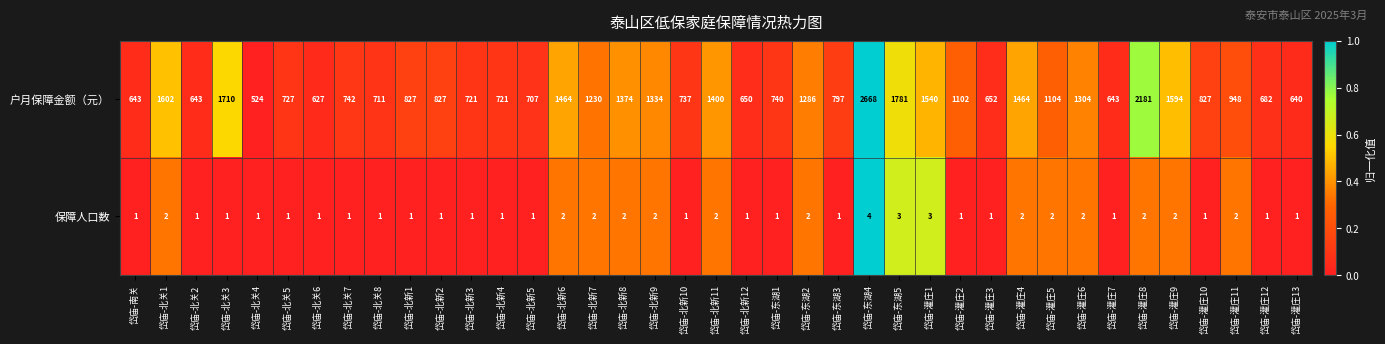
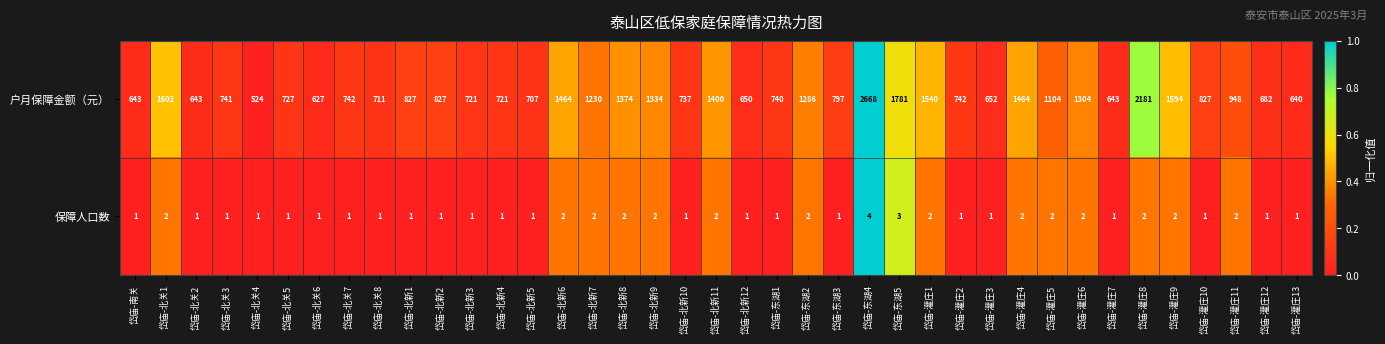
  {
    "户月保障金额（元）": {
      "岱庙-南关": 643,
      "岱庙-北关1": 1602,
      "岱庙-北关2": 643,
-     "岱庙-北关3": 1710,
+     "岱庙-北关3": 741,
      "岱庙-北关4": 524,
      "岱庙-北关5": 727,
      "岱庙-北关6": 627,
      "岱庙-北关7": 742,
      "岱庙-北关8": 711,
      "岱庙-北新1": 827,
      "岱庙-北新2": 827,
      "岱庙-北新3": 721,
      "岱庙-北新4": 721,
      "岱庙-北新5": 707,
      "岱庙-北新6": 1464,
      "岱庙-北新7": 1230,
      "岱庙-北新8": 1374,
      "岱庙-北新9": 1334,
      "岱庙-北新10": 737,
      "岱庙-北新11": 1400,
      "岱庙-北新12": 650,
      "岱庙-东湖1": 740,
      "岱庙-东湖2": 1286,
      "岱庙-东湖3": 797,
      "岱庙-东湖4": 2668,
      "岱庙-东湖5": 1781,
      "岱庙-灌庄1": 1540,
-     "岱庙-灌庄2": 1102,
+     "岱庙-灌庄2": 742,
      "岱庙-灌庄3": 652,
      "岱庙-灌庄4": 1464,
      "岱庙-灌庄5": 1104,
      "岱庙-灌庄6": 1304,
      "岱庙-灌庄7": 643,
      "岱庙-灌庄8": 2181,
      "岱庙-灌庄9": 1594,
      "岱庙-灌庄10": 827,
      "岱庙-灌庄11": 948,
      "岱庙-灌庄12": 682,
      "岱庙-灌庄13": 640
    },
    "保障人口数": {
      "岱庙-南关": 1,
      "岱庙-北关1": 2,
      "岱庙-北关2": 1,
      "岱庙-北关3": 1,
      "岱庙-北关4": 1,
      "岱庙-北关5": 1,
      "岱庙-北关6": 1,
      "岱庙-北关7": 1,
      "岱庙-北关8": 1,
      "岱庙-北新1": 1,
      "岱庙-北新2": 1,
      "岱庙-北新3": 1,
      "岱庙-北新4": 1,
      "岱庙-北新5": 1,
      "岱庙-北新6": 2,
      "岱庙-北新7": 2,
      "岱庙-北新8": 2,
      "岱庙-北新9": 2,
      "岱庙-北新10": 1,
      "岱庙-北新11": 2,
      "岱庙-北新12": 1,
      "岱庙-东湖1": 1,
      "岱庙-东湖2": 2,
      "岱庙-东湖3": 1,
      "岱庙-东湖4": 4,
      "岱庙-东湖5": 3,
-     "岱庙-灌庄1": 3,
+     "岱庙-灌庄1": 2,
      "岱庙-灌庄2": 1,
      "岱庙-灌庄3": 1,
      "岱庙-灌庄4": 2,
      "岱庙-灌庄5": 2,
      "岱庙-灌庄6": 2,
      "岱庙-灌庄7": 1,
      "岱庙-灌庄8": 2,
      "岱庙-灌庄9": 2,
      "岱庙-灌庄10": 1,
      "岱庙-灌庄11": 2,
      "岱庙-灌庄12": 1,
      "岱庙-灌庄13": 1
    }
  }
